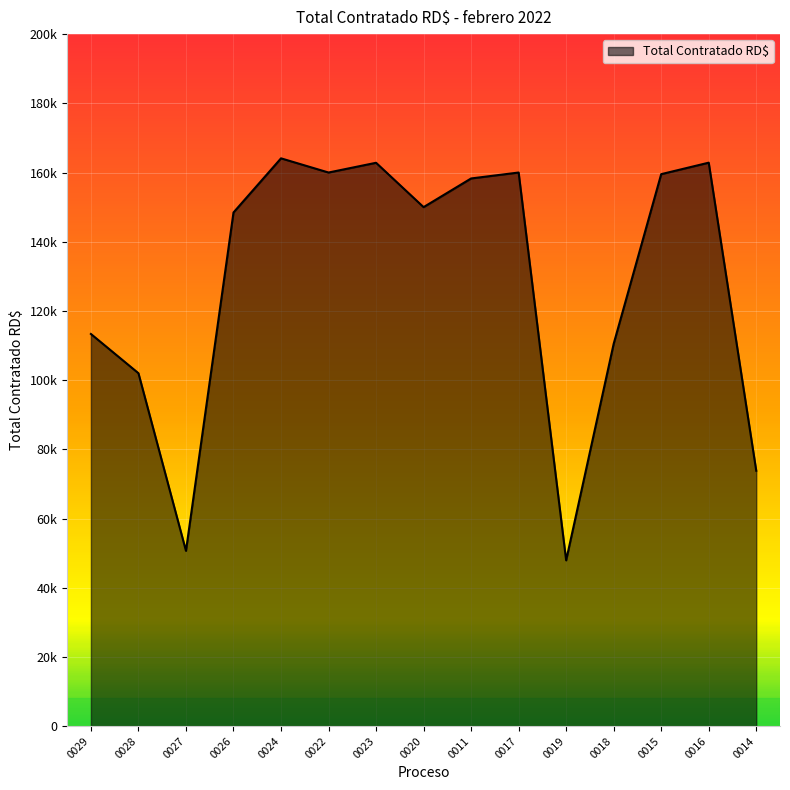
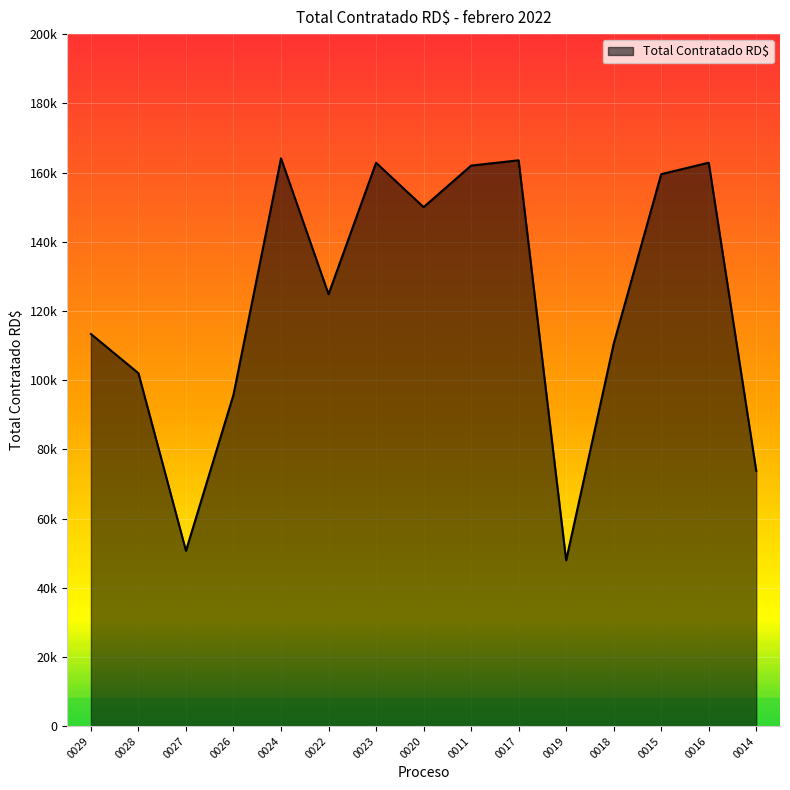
  {
    "0029": 113000,
    "0028": 102000,
    "0027": 51000,
-   "0026": 148000,
+   "0026": 96000,
    "0024": 164000,
-   "0022": 160000,
+   "0022": 125000,
    "0023": 163000,
    "0020": 150000,
-   "0011": 158000,
-   "0017": 160000,
+   "0011": 162000,
+   "0017": 164000,
    "0019": 48000,
    "0018": 111000,
    "0015": 160000,
    "0016": 163000,
    "0014": 74000
  }
